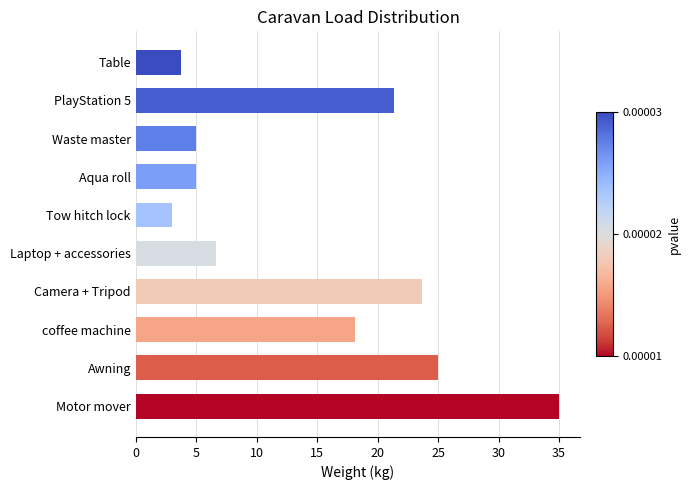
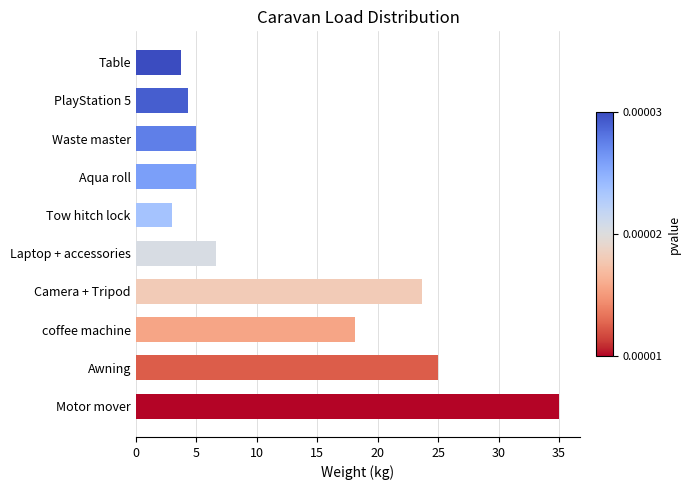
  {
    "Table": 3.8,
-   "PlayStation 5": 21.4,
+   "PlayStation 5": 4.3,
    "Waste master": 5.0,
    "Aqua roll": 5.0,
    "Tow hitch lock": 3.0,
    "Laptop + accessories": 6.6,
    "Camera + Tripod": 23.7,
    "coffee machine": 18.1,
    "Awning": 25.0,
    "Motor mover": 35.0
  }
